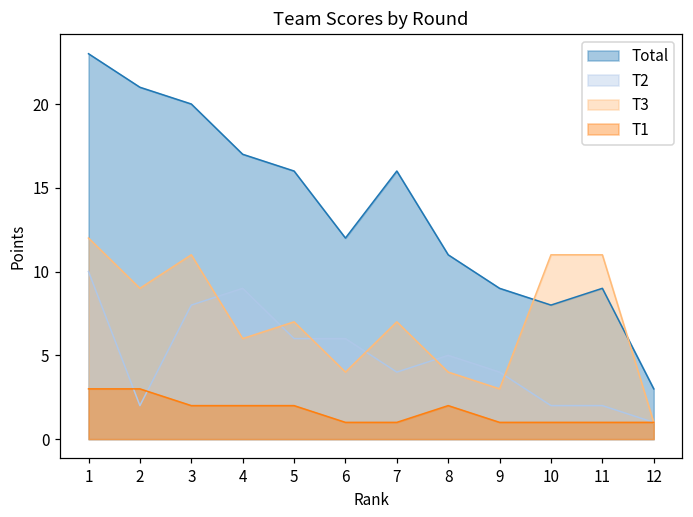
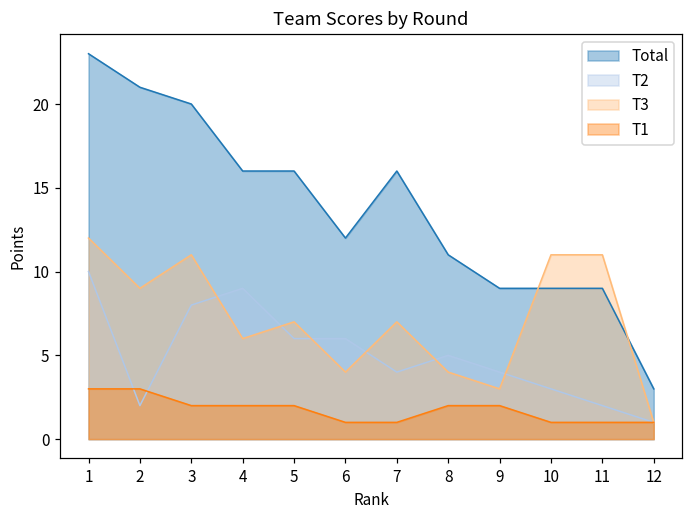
  {
    "Total": {
      "1": 23,
      "2": 21,
      "3": 20,
-     "4": 17,
+     "4": 16,
      "5": 16,
      "6": 12,
      "7": 16,
      "8": 11,
      "9": 9,
-     "10": 8,
+     "10": 9,
      "11": 9,
      "12": 3
    },
    "T2": {
      "1": 10,
      "2": 2,
      "3": 8,
      "4": 9,
      "5": 6,
      "6": 6,
      "7": 4,
      "8": 5,
      "9": 4,
-     "10": 2,
+     "10": 3,
      "11": 2
    },
    "T3": {
      "1": 12,
      "2": 9,
      "3": 11,
      "4": 6,
      "5": 7,
      "6": 4,
      "7": 7,
      "8": 4,
      "9": 3,
      "10": 11,
      "11": 11
    },
    "T1": {
      "1": 3,
      "2": 3,
      "3": 2,
      "4": 2,
      "5": 2,
      "6": 1,
      "7": 1,
      "8": 2,
-     "9": 1,
+     "9": 2,
      "10": 1,
      "11": 1
    }
  }
